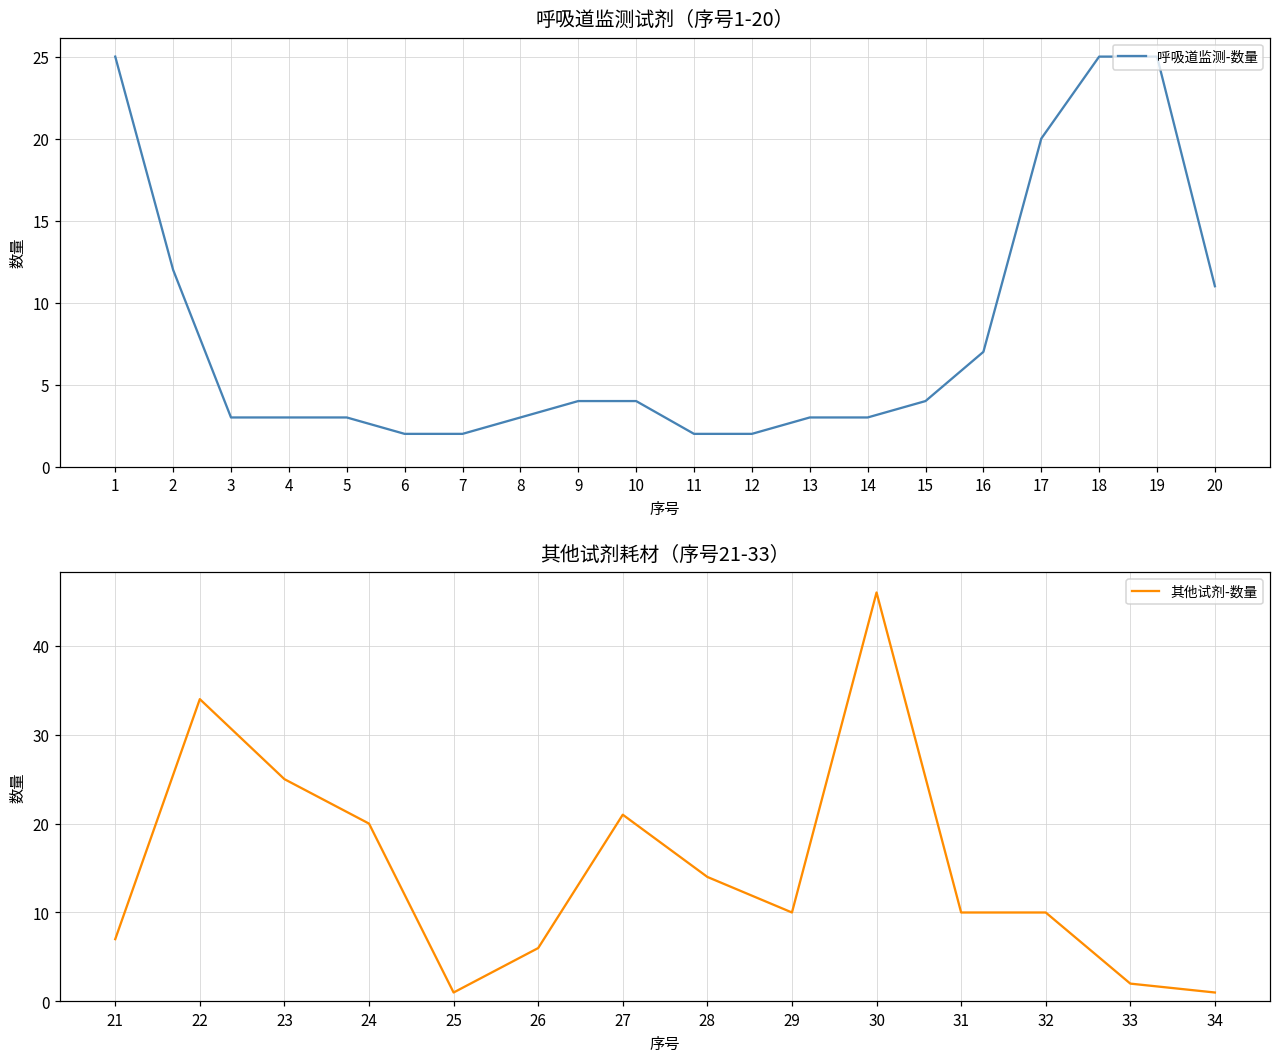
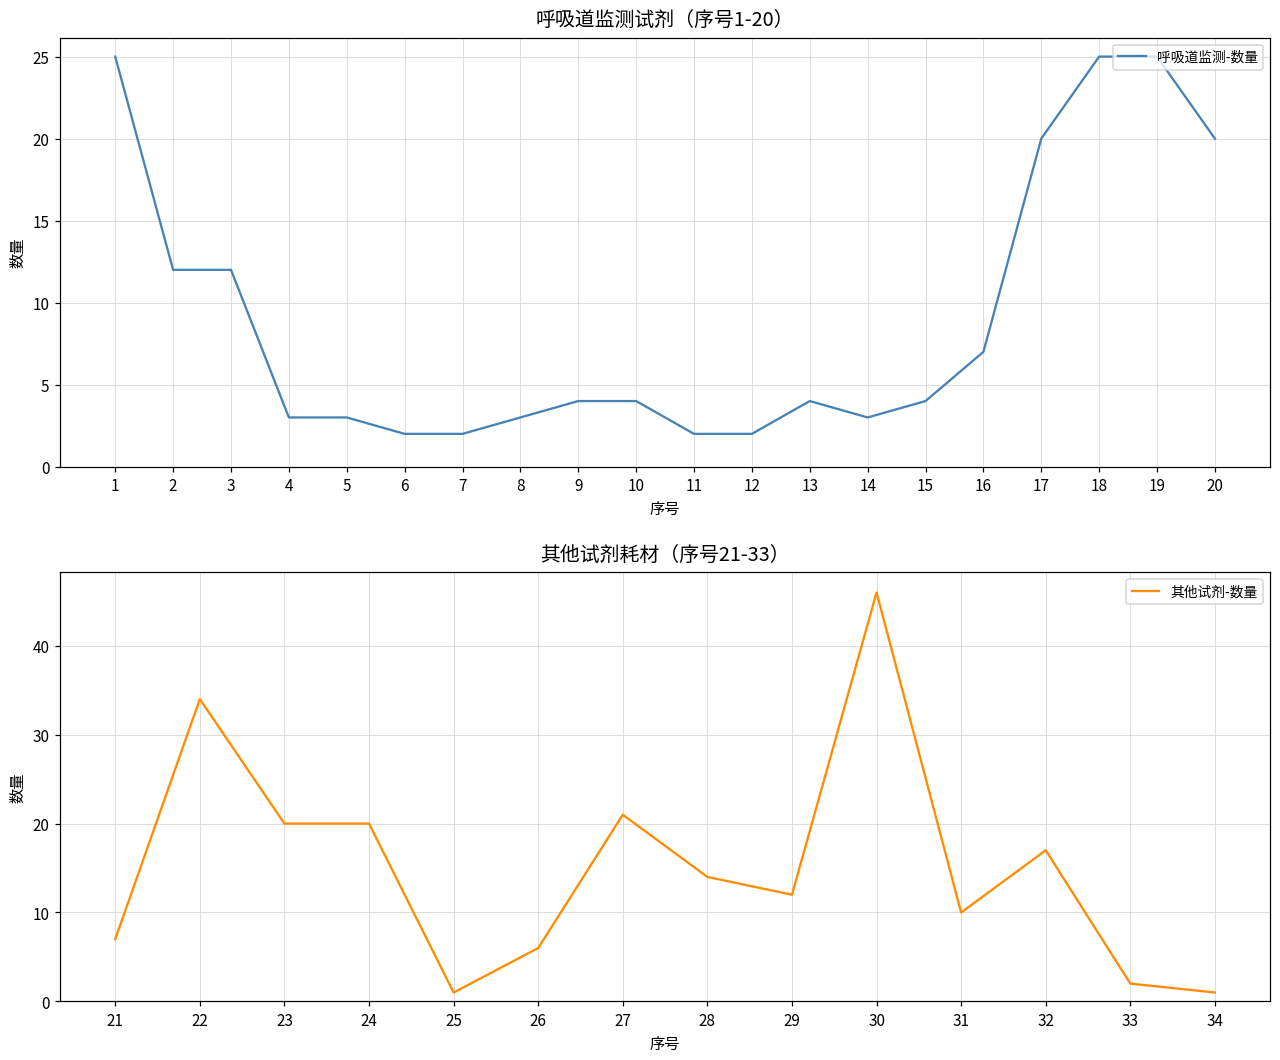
  {
    "呼吸道监测试剂（序号1-20）": {
      "1": 25,
      "2": 12,
-     "3": 3,
+     "3": 12,
      "4": 3,
      "5": 3,
      "6": 2,
      "7": 2,
      "8": 3,
      "9": 4,
      "10": 4,
      "11": 2,
      "12": 2,
-     "13": 3,
+     "13": 4,
      "14": 3,
      "15": 4,
      "16": 7,
      "17": 20,
      "18": 25,
-     "20": 11
+     "20": 20
    },
    "其他试剂耗材（序号21-33）": {
      "21": 7,
      "22": 34,
-     "23": 25,
+     "23": 20,
      "24": 20,
      "25": 1,
      "26": 6,
      "27": 21,
      "28": 14,
-     "29": 10,
+     "29": 12,
      "30": 46,
      "31": 10,
-     "32": 10,
+     "32": 17,
      "33": 2,
      "34": 1
    }
  }
